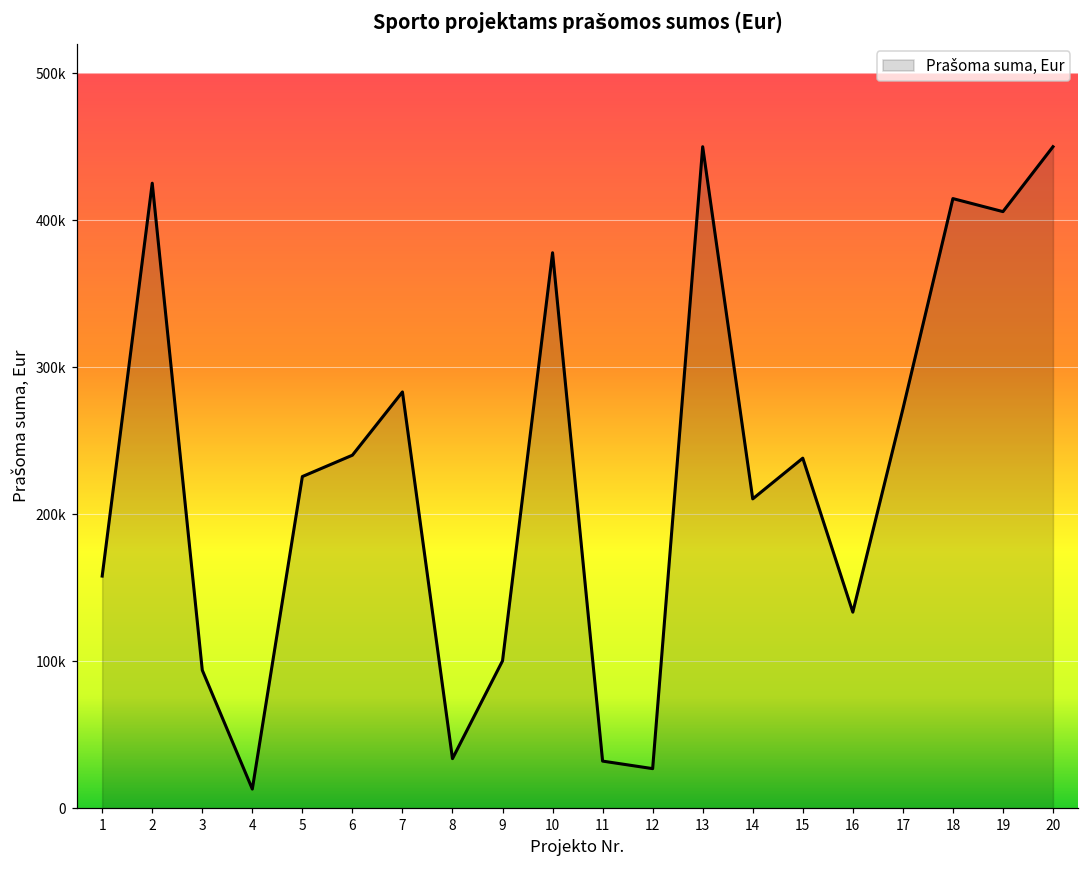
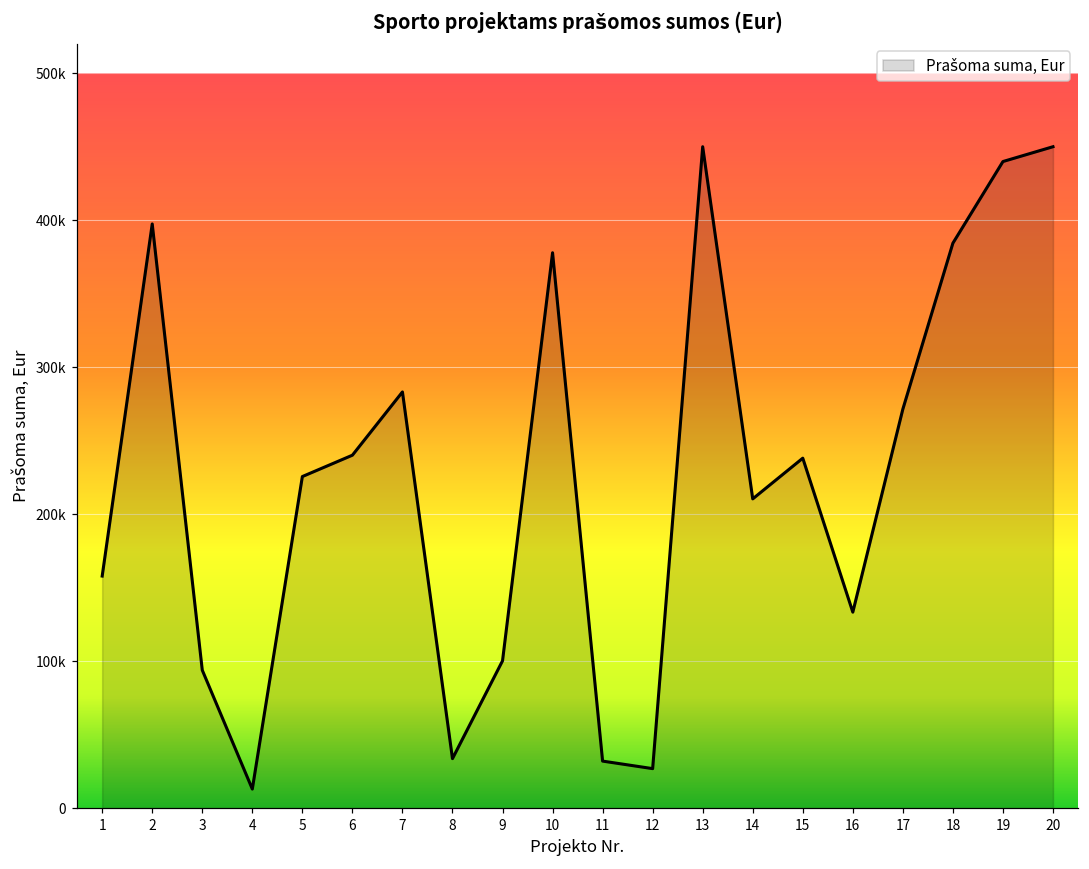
  {
    "1": 158000,
-   "2": 425000,
+   "2": 397000,
    "3": 94000,
    "4": 13000,
    "5": 226000,
    "6": 240000,
    "7": 283000,
    "8": 34000,
    "9": 100000,
    "10": 378000,
    "11": 32000,
    "12": 27000,
    "13": 450000,
    "14": 210000,
    "15": 238000,
    "16": 133000,
    "17": 271000,
-   "18": 415000,
-   "19": 406000,
+   "18": 384000,
+   "19": 440000,
    "20": 450000
  }
